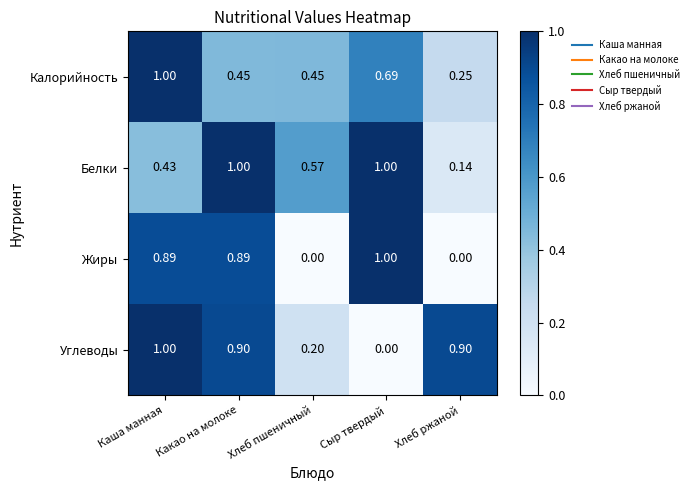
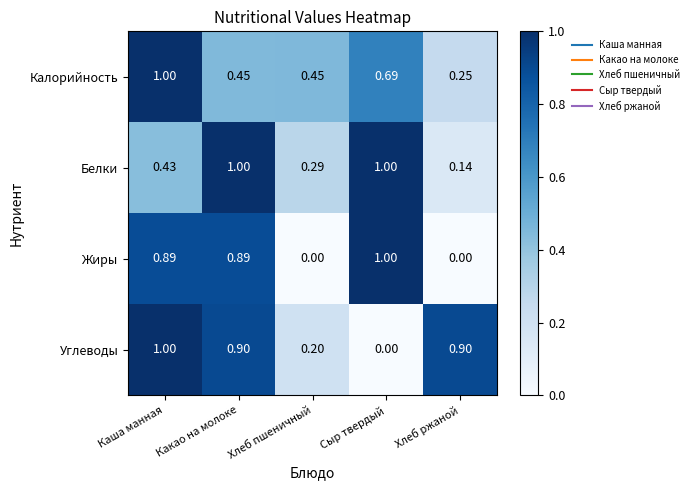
  {
    "Калорийность": {
      "Каша манная": 1.00,
      "Какао на молоке": 0.45,
      "Хлеб пшеничный": 0.45,
      "Сыр твердый": 0.69,
      "Хлеб ржаной": 0.25
    },
    "Белки": {
      "Каша манная": 0.43,
      "Какао на молоке": 1.00,
-     "Хлеб пшеничный": 0.57,
+     "Хлеб пшеничный": 0.29,
      "Сыр твердый": 1.00,
      "Хлеб ржаной": 0.14
    },
    "Жиры": {
      "Каша манная": 0.89,
      "Какао на молоке": 0.89,
      "Хлеб пшеничный": 0.00,
      "Сыр твердый": 1.00,
      "Хлеб ржаной": 0.00
    },
    "Углеводы": {
      "Каша манная": 1.00,
      "Какао на молоке": 0.90,
      "Хлеб пшеничный": 0.20,
      "Сыр твердый": 0.00,
      "Хлеб ржаной": 0.90
    }
  }
